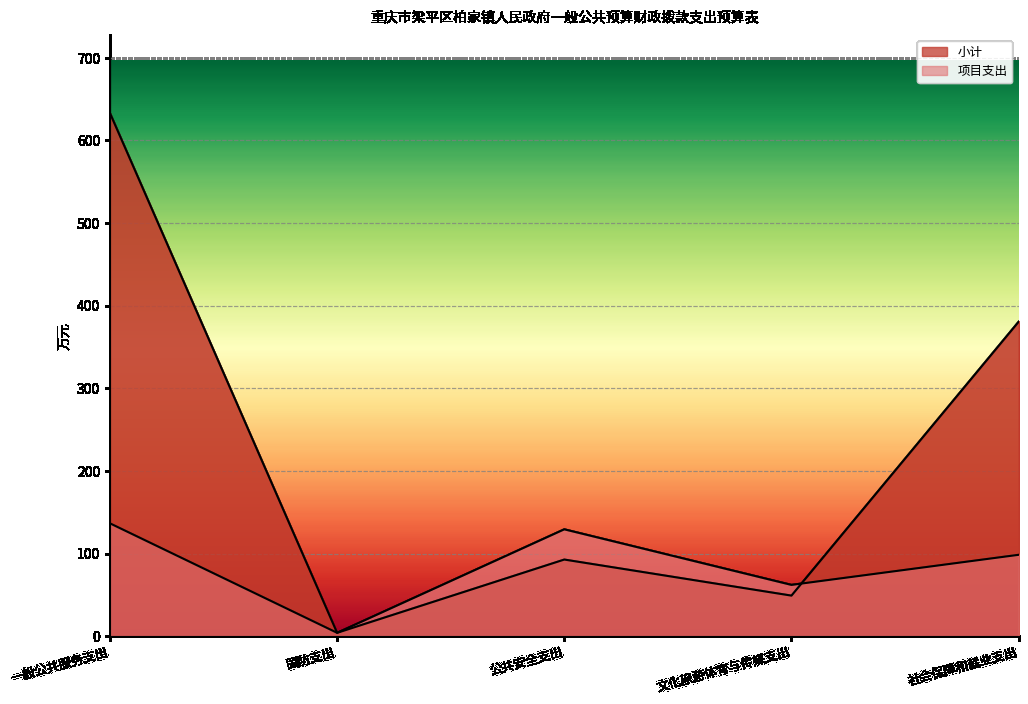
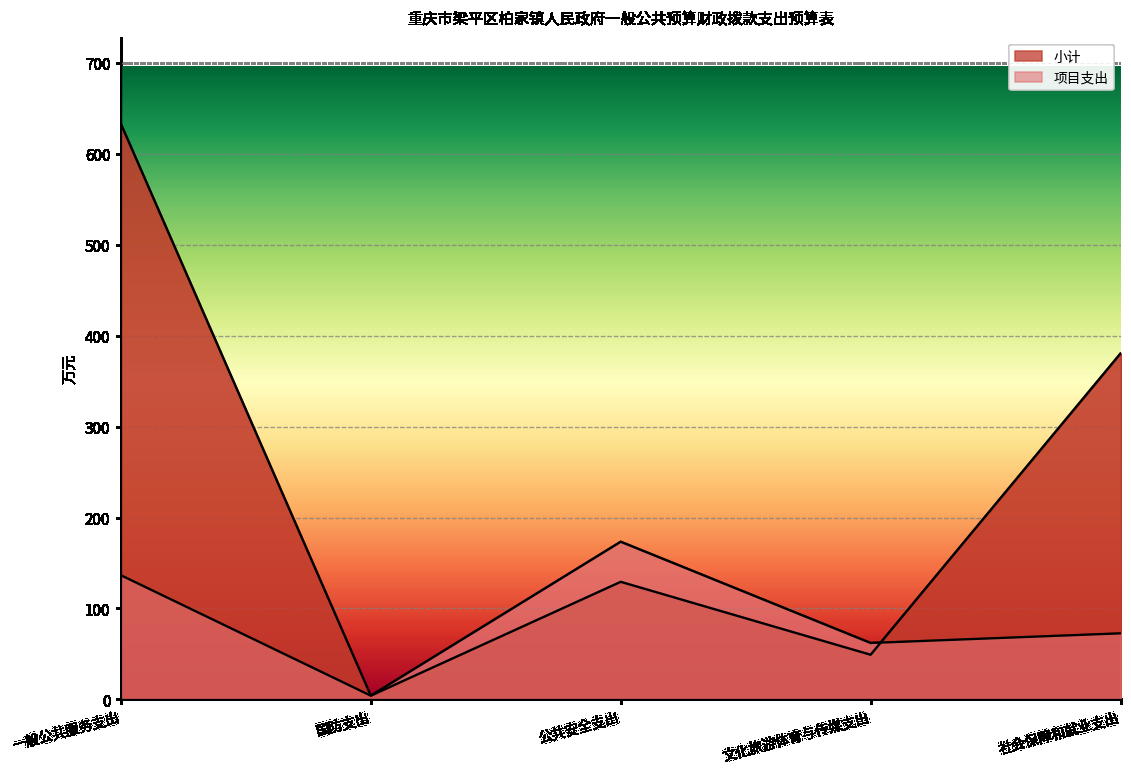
  {
    "小计": {
      "一般公共服务支出": 630,
-     "公共安全支出": 90,
+     "公共安全支出": 130,
      "文化旅游体育与传媒支出": 50,
      "社会保障和就业支出": 380
    },
    "项目支出": {
      "一般公共服务支出": 140,
-     "公共安全支出": 130,
+     "公共安全支出": 170,
      "文化旅游体育与传媒支出": 60,
-     "社会保障和就业支出": 100
+     "社会保障和就业支出": 70
    }
  }
